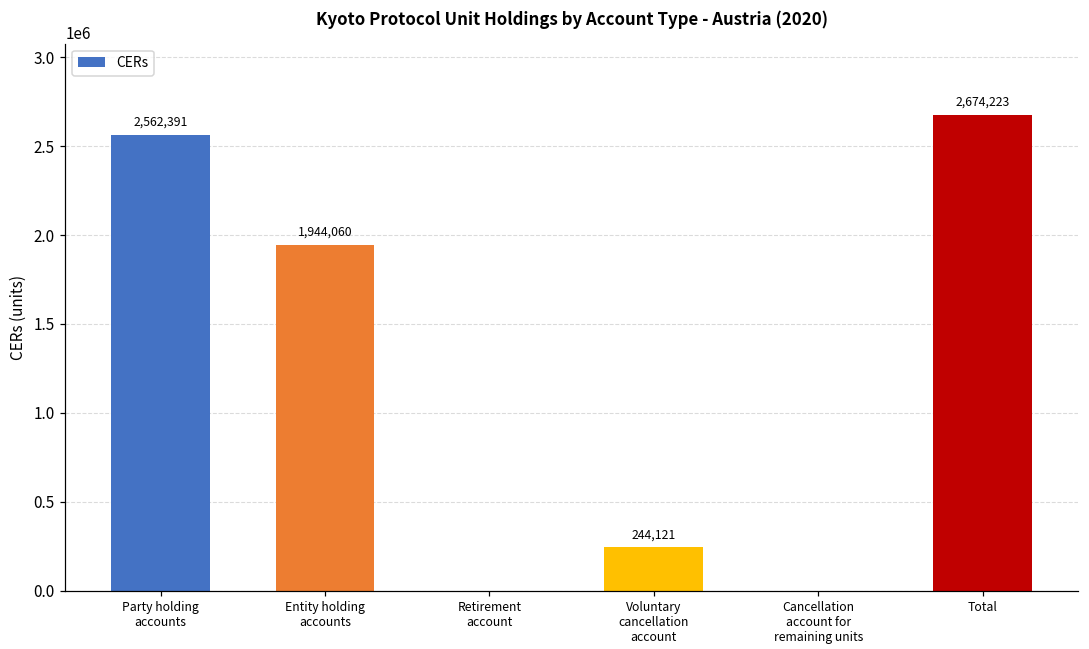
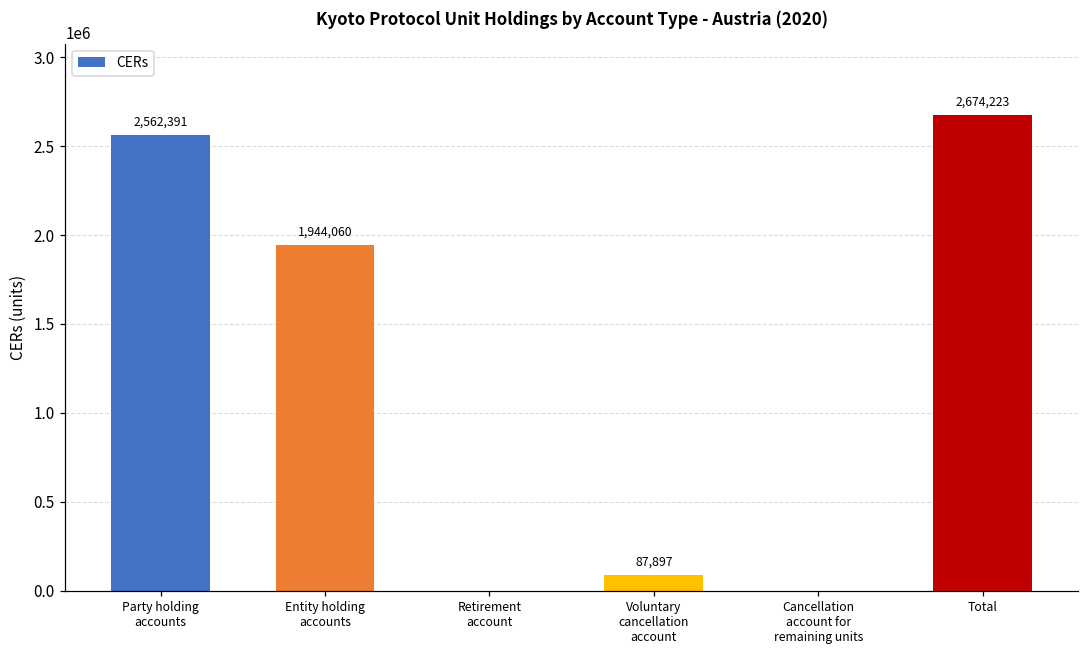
  {
    "Party holding accounts": "2,562,391",
    "Entity holding accounts": "1,944,060",
-   "Voluntary cancellation account": "244,121",
+   "Voluntary cancellation account": "87,897",
    "Total": "2,674,223"
  }
